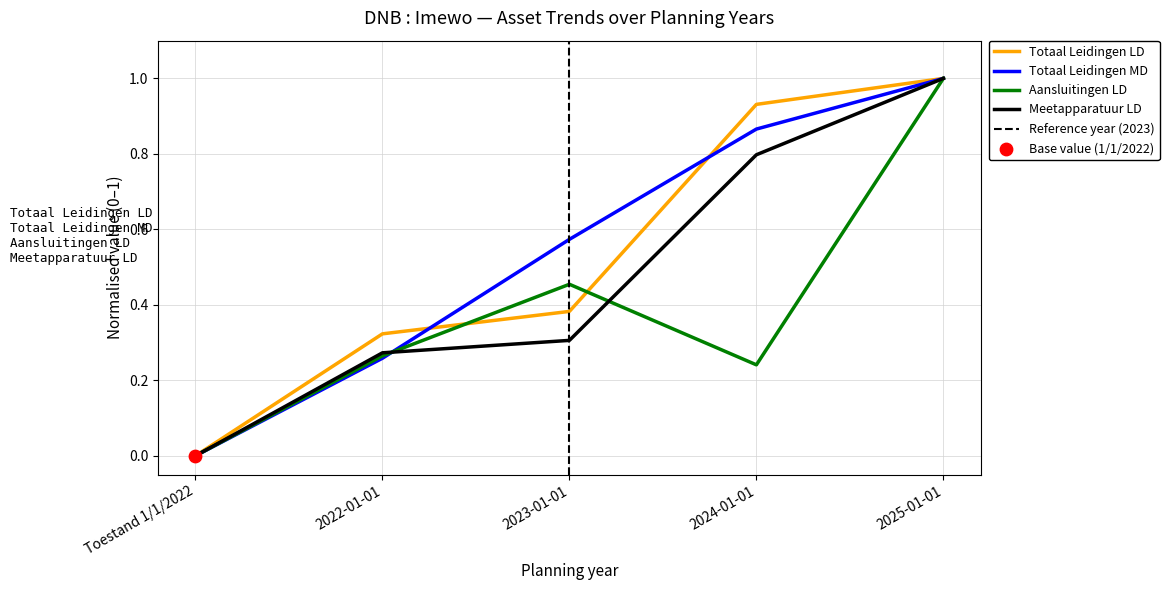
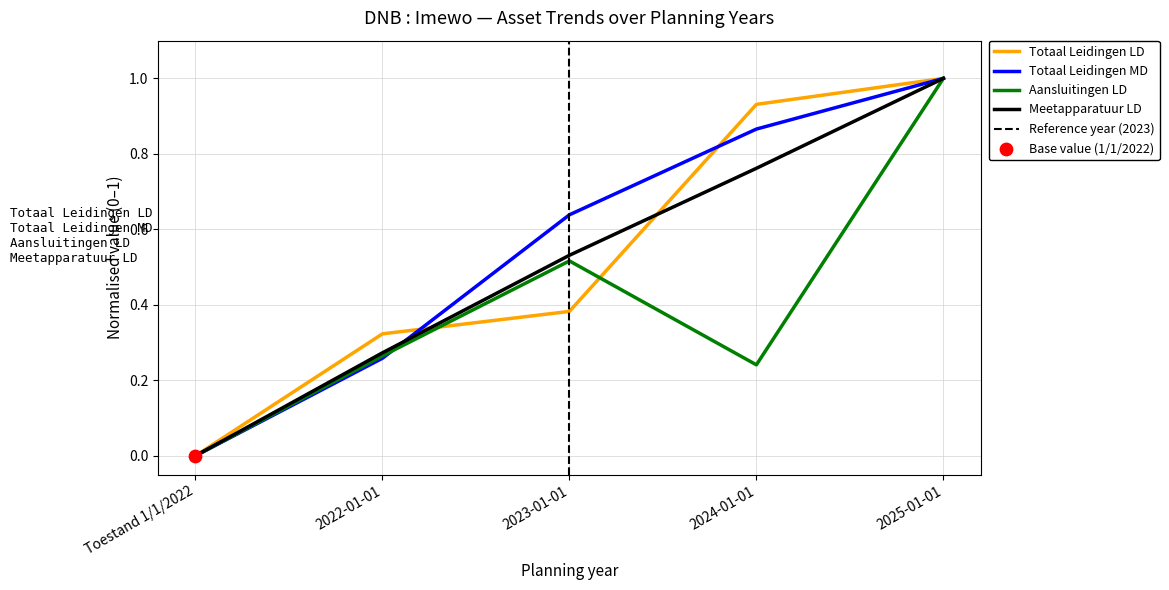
  {
    "Totaal Leidingen LD": {
      "2022-01-01": 0.32,
      "2023-01-01": 0.38,
      "2024-01-01": 0.93
    },
    "Totaal Leidingen MD": {
-     "2023-01-01": 0.57,
+     "2023-01-01": 0.64,
      "2024-01-01": 0.87
    },
    "Aansluitingen LD": {
-     "2023-01-01": 0.45,
+     "2023-01-01": 0.52,
      "2024-01-01": 0.24
    },
    "Meetapparatuur LD": {
      "2022-01-01": 0.27,
-     "2023-01-01": 0.31,
-     "2024-01-01": 0.80
+     "2023-01-01": 0.53,
+     "2024-01-01": 0.76
    }
  }
